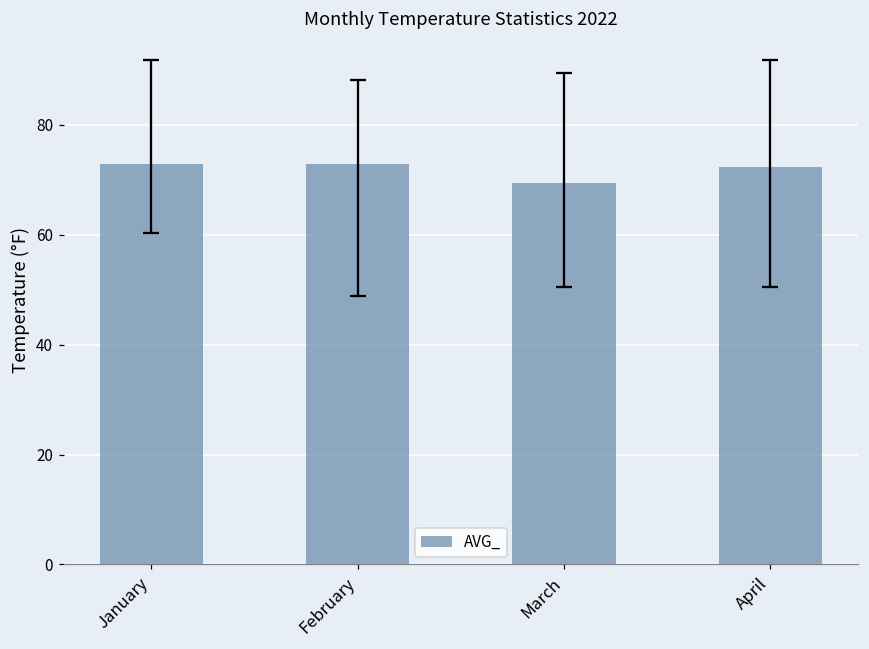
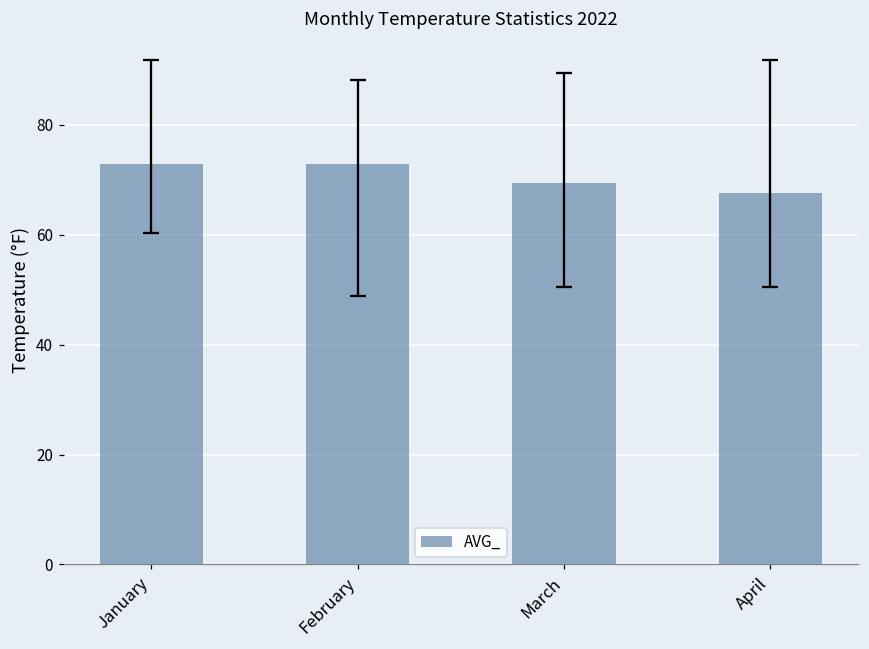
  {
    "AVG_": {
      "January": 73,
      "February": 73,
      "March": 69,
-     "April": 72
+     "April": 67
    }
  }
